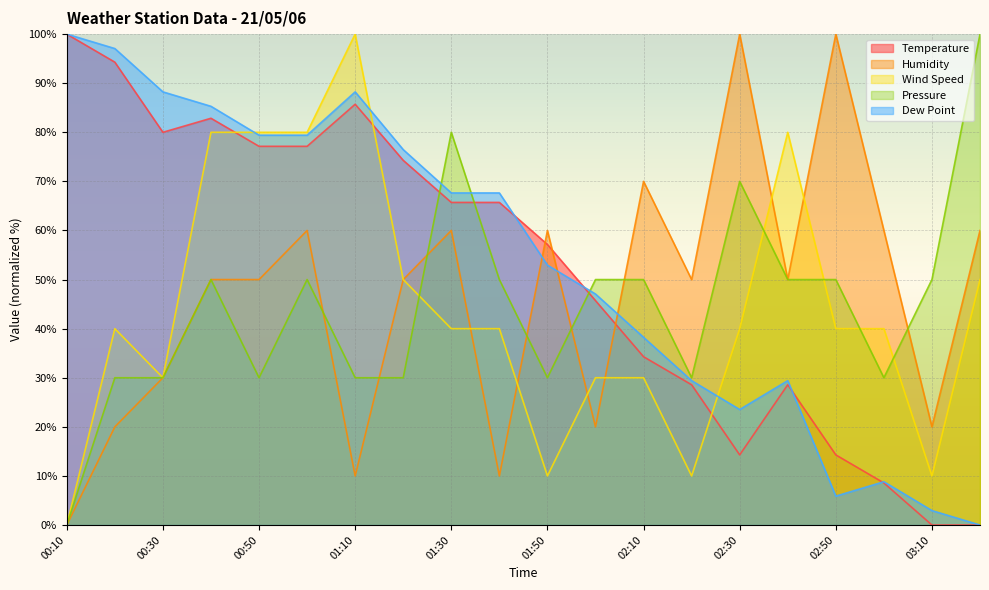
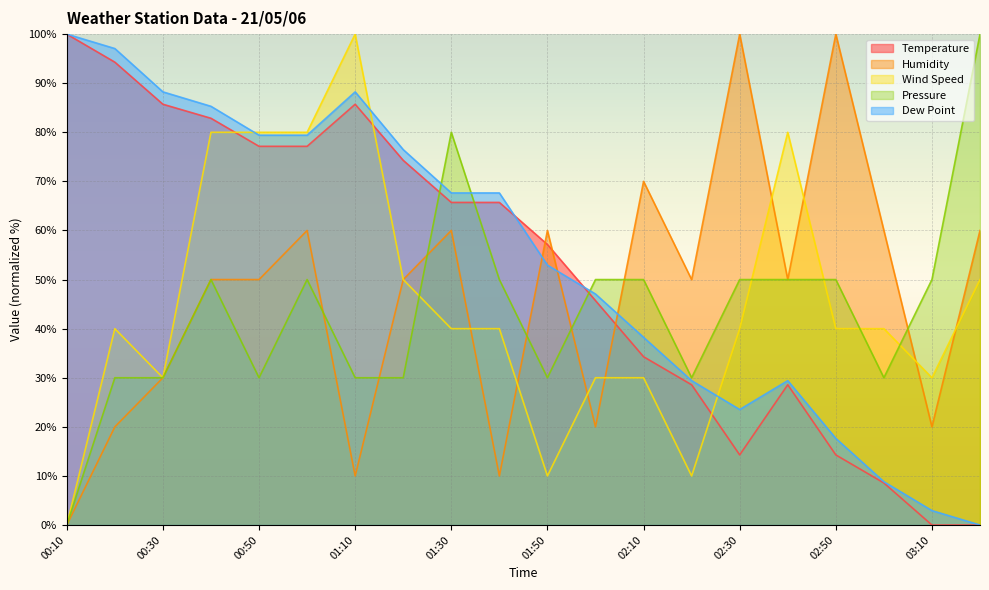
  {
    "Temperature": {
-     "00:30": "80%",
+     "00:30": "86%",
      "00:50": "77%",
      "01:10": "86%",
      "01:30": "66%",
      "01:50": "57%",
      "02:10": "34%",
      "02:30": "14%",
      "02:50": "14%",
      "03:10": "0%"
    },
    "Humidity": {
      "00:50": "50%",
      "01:10": "10%",
      "01:30": "60%",
      "01:50": "60%",
      "02:10": "70%",
      "02:30": "100%",
      "02:50": "100%",
      "03:10": "20%"
    },
    "Wind Speed": {
      "00:50": "80%",
      "01:10": "100%",
      "01:30": "40%",
      "01:50": "10%",
      "02:10": "30%",
      "02:30": "40%",
      "02:50": "40%",
-     "03:10": "10%"
+     "03:10": "30%"
    },
    "Pressure": {
      "00:50": "30%",
      "01:10": "30%",
      "01:30": "80%",
      "01:50": "30%",
      "02:10": "50%",
-     "02:30": "70%",
+     "02:30": "50%",
      "02:50": "50%",
      "03:10": "50%"
    },
    "Dew Point": {
      "00:30": "88%",
      "00:50": "79%",
      "01:10": "88%",
      "01:30": "68%",
      "01:50": "53%",
      "02:10": "38%",
      "02:30": "24%",
-     "02:50": "6%",
+     "02:50": "18%",
      "03:10": "3%"
    }
  }
